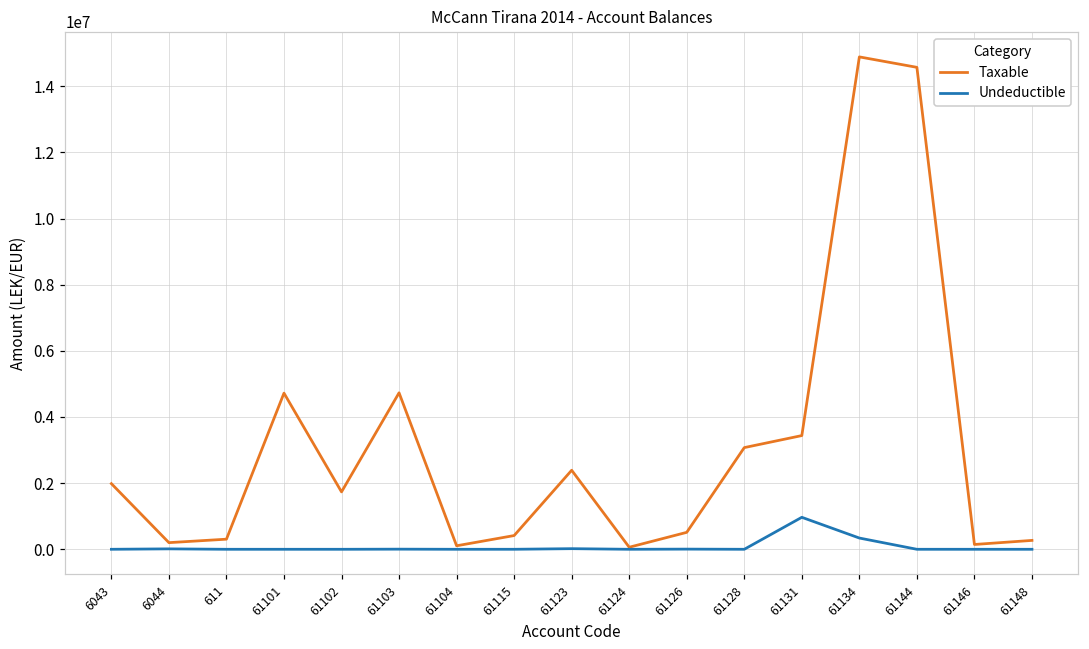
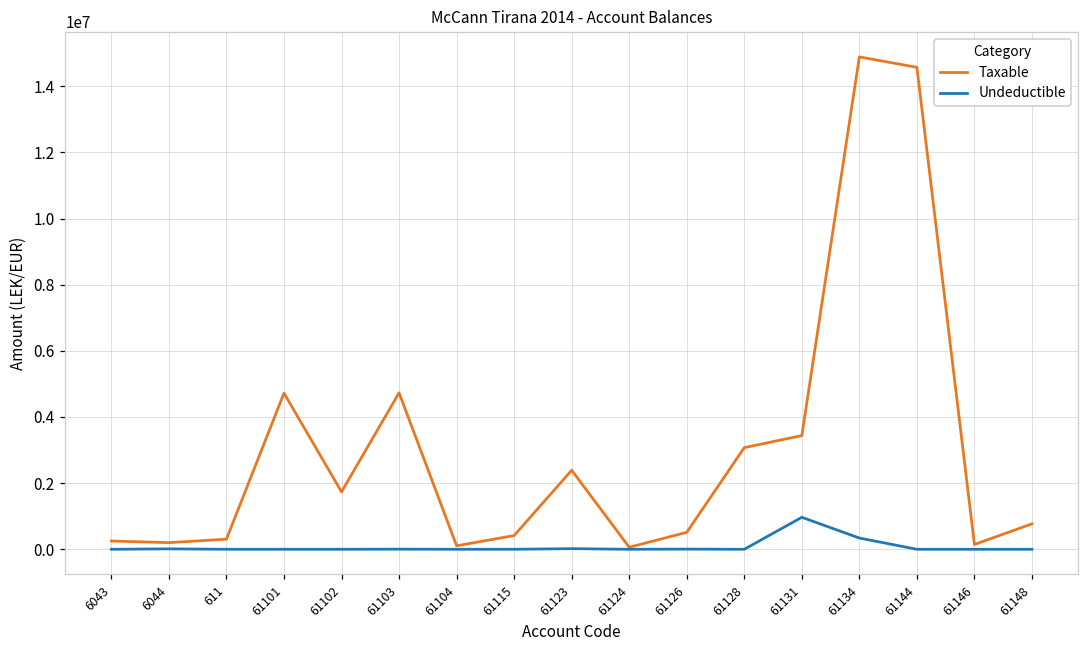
  {
    "Taxable": {
-     "6043": 2000000,
+     "6043": 300000,
      "6044": 200000,
      "611": 300000,
      "61101": 4700000,
      "61102": 1700000,
      "61103": 4700000,
      "61104": 100000,
      "61115": 400000,
      "61123": 2400000,
      "61126": 500000,
      "61128": 3100000,
      "61131": 3400000,
      "61134": 14900000,
      "61144": 14600000,
      "61146": 100000,
-     "61148": 300000
+     "61148": 800000
    },
    "Undeductible": {
      "6043": 0,
      "6044": 0,
      "611": 0,
      "61101": 0,
      "61102": 0,
      "61103": 0,
      "61104": 0,
      "61115": 0,
      "61123": 0,
      "61126": 0,
      "61128": 0,
      "61131": 1000000,
      "61134": 300000,
      "61144": 0,
      "61146": 0,
      "61148": 0
    }
  }
